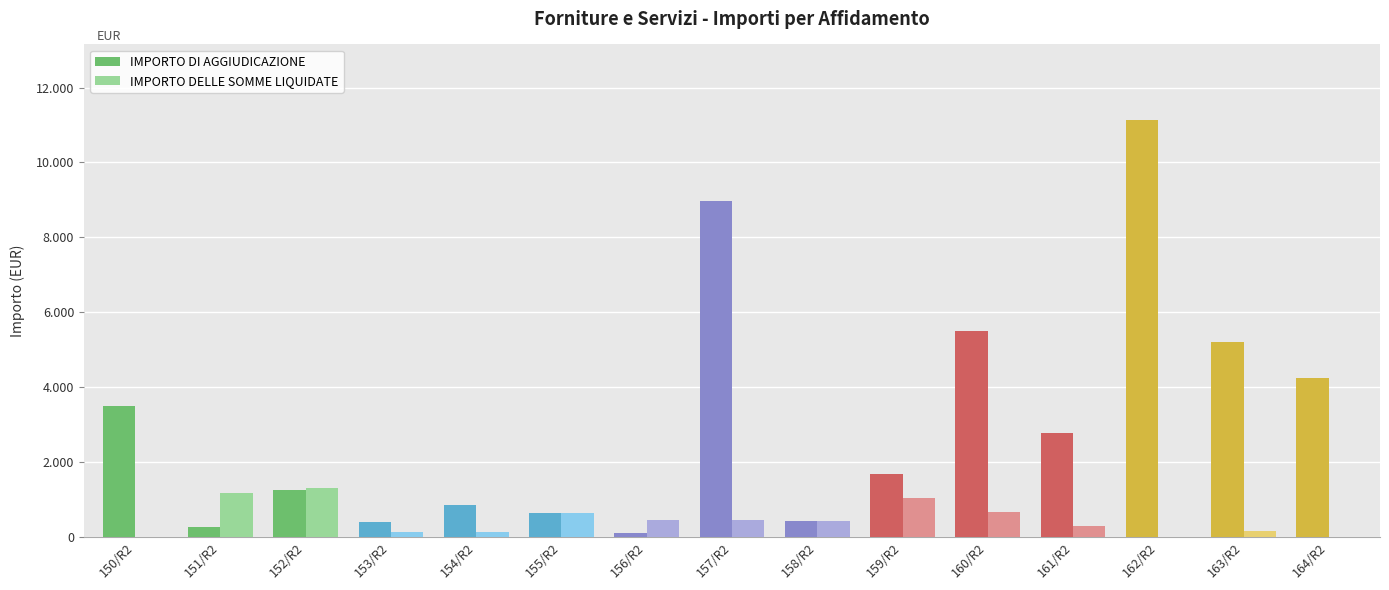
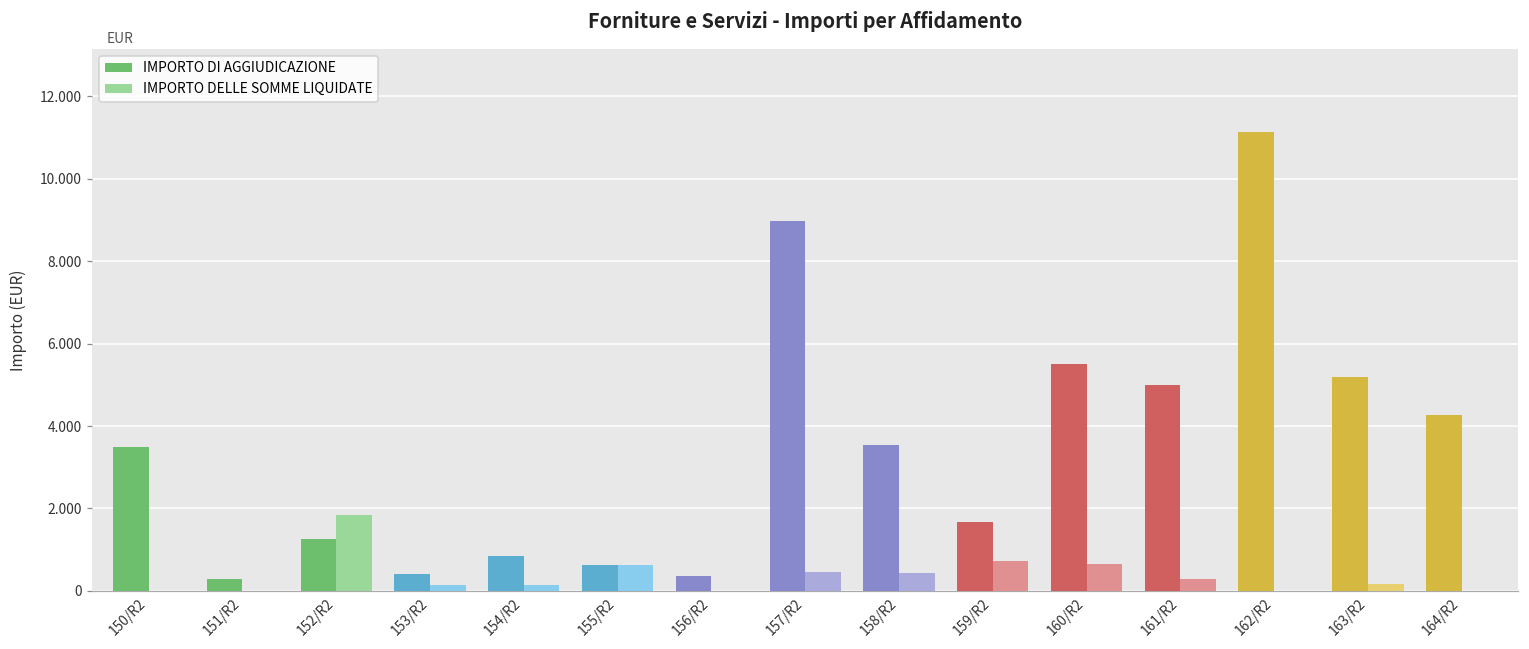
  {
    "IMPORTO DI AGGIUDICAZIONE": {
      "150/R2": 3.5,
      "151/R2": 0.3,
      "152/R2": 1.3,
      "153/R2": 0.4,
      "154/R2": 0.9,
      "155/R2": 0.6,
-     "156/R2": 0.1,
+     "156/R2": 0.4,
      "157/R2": 9.0,
-     "158/R2": 0.4,
+     "158/R2": 3.5,
      "159/R2": 1.7,
      "160/R2": 5.5,
-     "161/R2": 2.8,
+     "161/R2": 5.0,
      "162/R2": 11.1,
      "163/R2": 5.2,
      "164/R2": 4.3
    },
    "IMPORTO DELLE SOMME LIQUIDATE": {
      "150/R2": 0.0,
-     "151/R2": 1.2,
-     "152/R2": 1.3,
+     "151/R2": 0.0,
+     "152/R2": 1.9,
      "153/R2": 0.1,
      "154/R2": 0.1,
      "155/R2": 0.6,
-     "156/R2": 0.5,
+     "156/R2": 0.0,
      "157/R2": 0.5,
      "158/R2": 0.4,
-     "159/R2": 1.1,
+     "159/R2": 0.7,
      "160/R2": 0.7,
      "161/R2": 0.3,
      "162/R2": 0.0,
      "163/R2": 0.2,
      "164/R2": 0.0
    }
  }
